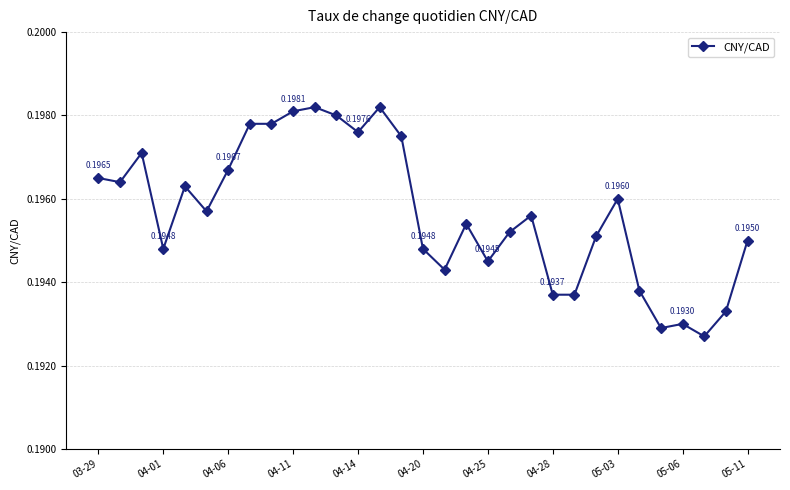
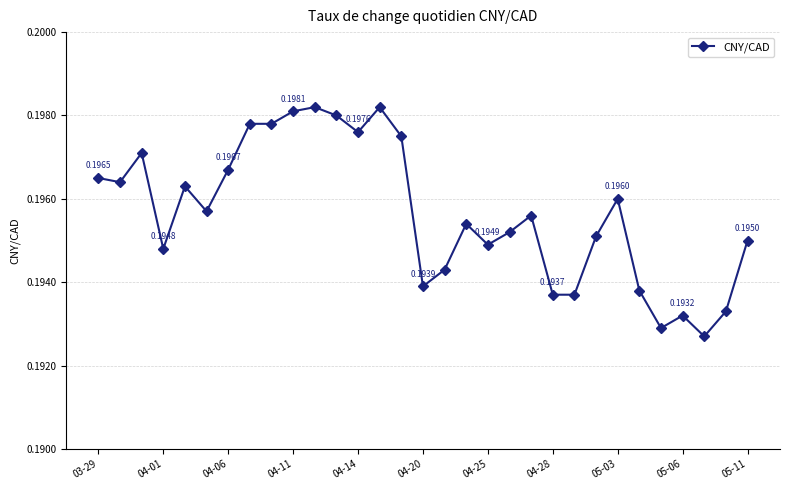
  {
    "03-29": 0.1965,
    "04-01": 0.1948,
    "04-06": 0.1967,
    "04-11": 0.1981,
    "04-14": 0.1976,
-   "04-20": 0.1948,
-   "04-25": 0.1945,
+   "04-20": 0.1939,
+   "04-25": 0.1949,
    "04-28": 0.1937,
    "05-03": 0.1960,
-   "05-06": 0.1930,
+   "05-06": 0.1932,
    "05-11": 0.1950
  }
